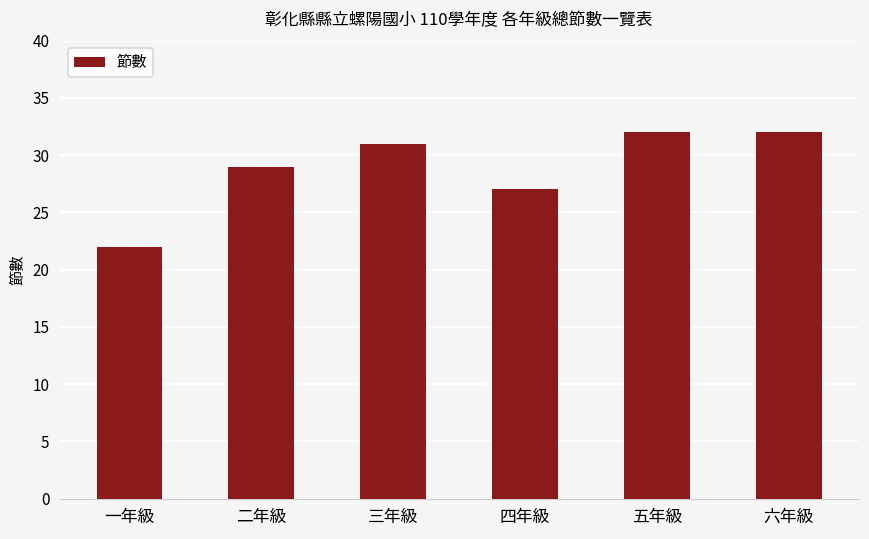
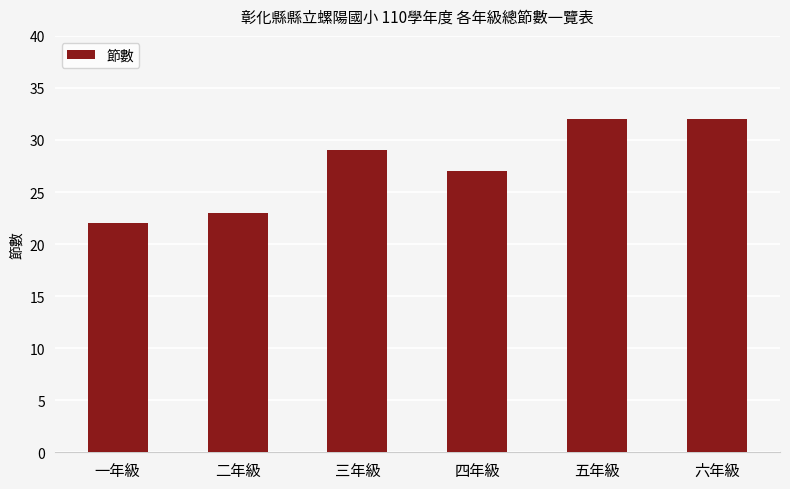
  {
    "一年級": 22,
-   "二年級": 29,
-   "三年級": 31,
+   "二年級": 23,
+   "三年級": 29,
    "四年級": 27,
    "五年級": 32,
    "六年級": 32
  }
